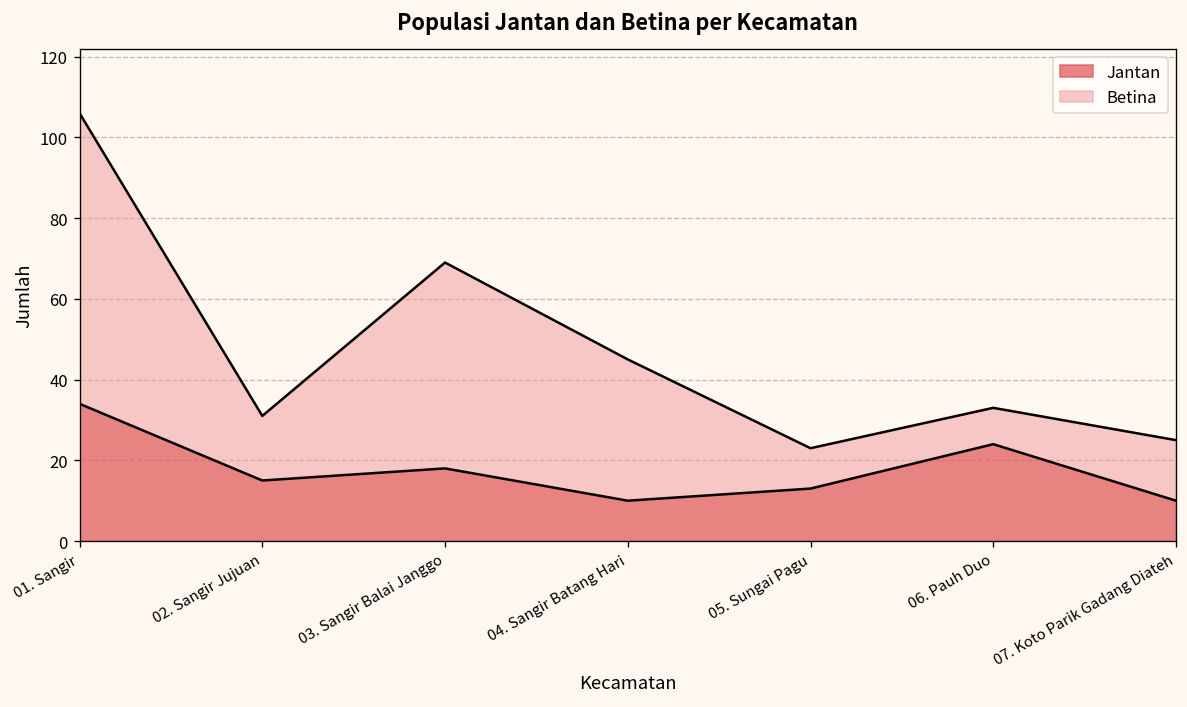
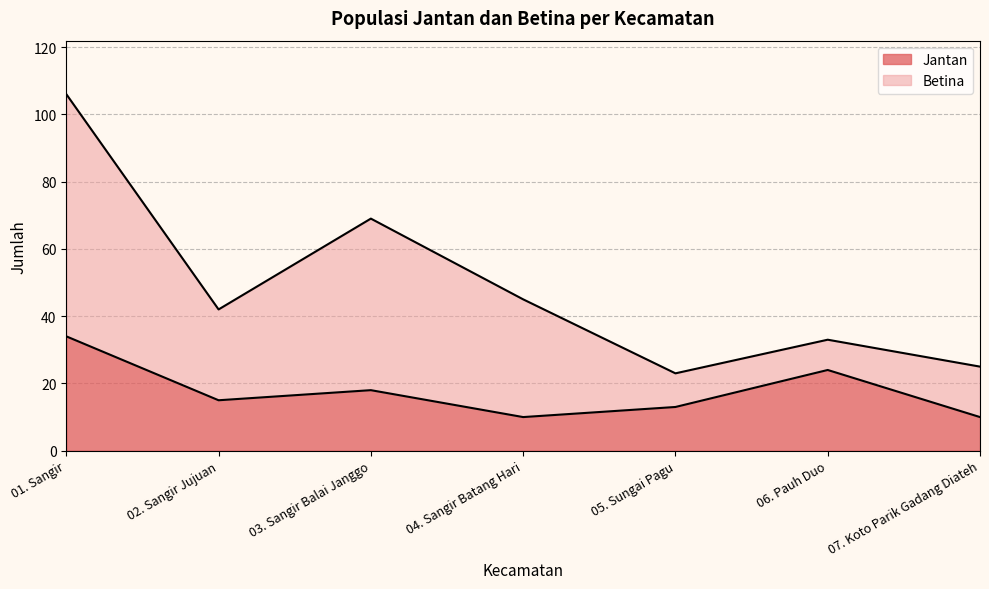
  {
    "Jantan": {
      "01. Sangir": 34,
      "02. Sangir Jujuan": 15,
      "03. Sangir Balai Janggo": 18,
      "04. Sangir Batang Hari": 10,
      "05. Sungai Pagu": 13,
      "06. Pauh Duo": 24,
      "07. Koto Parik Gadang Diateh": 10
    },
    "Betina": {
      "01. Sangir": 72,
-     "02. Sangir Jujuan": 16,
+     "02. Sangir Jujuan": 27,
      "03. Sangir Balai Janggo": 51,
      "04. Sangir Batang Hari": 35,
      "05. Sungai Pagu": 10,
      "06. Pauh Duo": 9,
      "07. Koto Parik Gadang Diateh": 15
    }
  }
